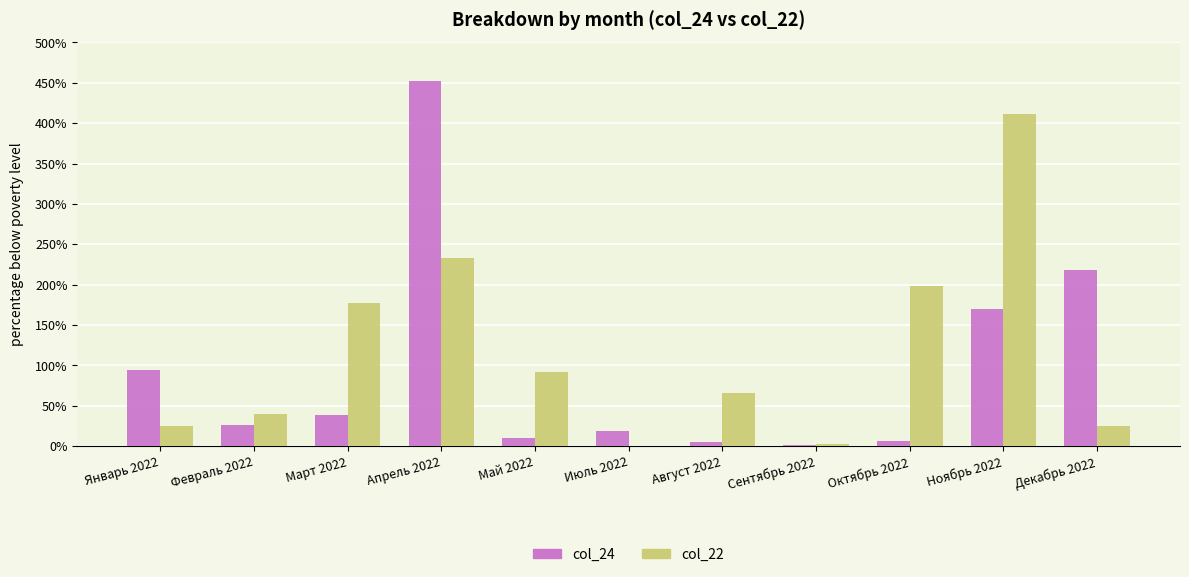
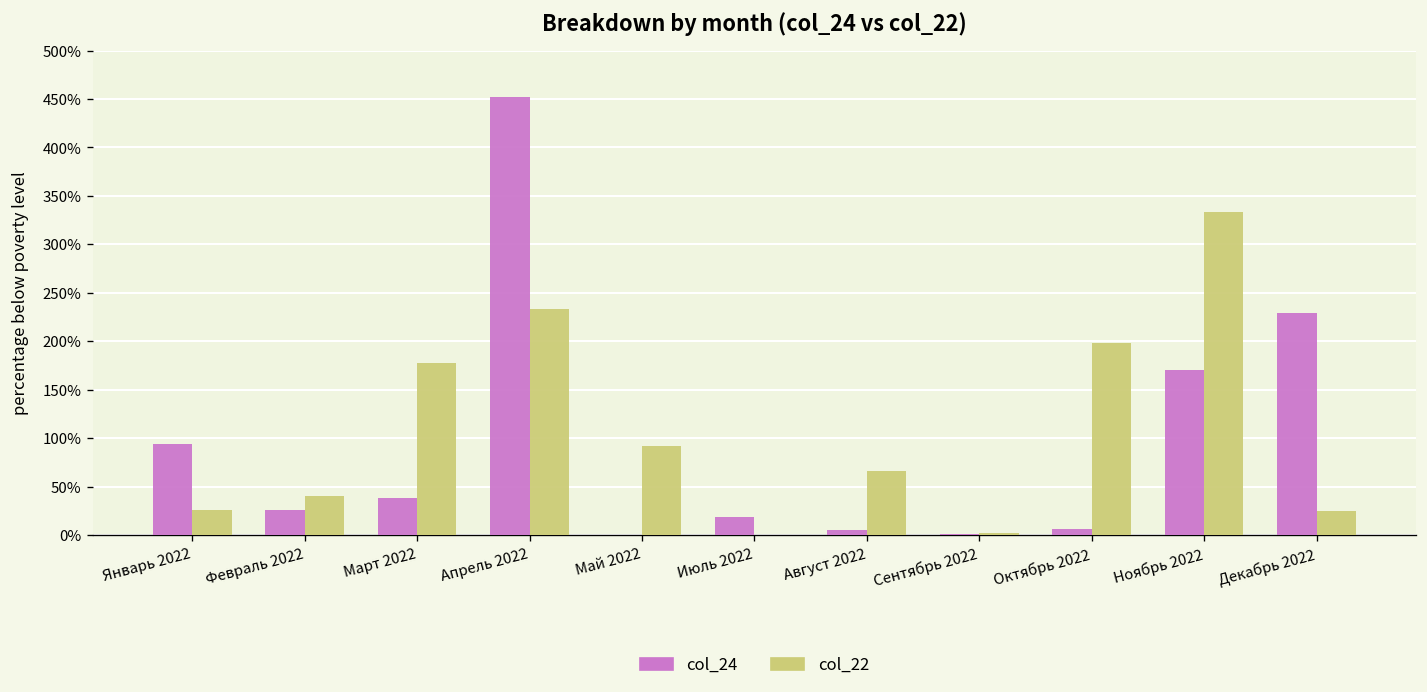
  {
    "col_24": {
      "Январь 2022": "90%",
      "Февраль 2022": "30%",
      "Март 2022": "40%",
      "Апрель 2022": "450%",
-     "Май 2022": "10%",
+     "Май 2022": "0%",
      "Июль 2022": "20%",
      "Август 2022": "10%",
      "Октябрь 2022": "10%",
      "Ноябрь 2022": "170%",
-     "Декабрь 2022": "220%"
+     "Декабрь 2022": "230%"
    },
    "col_22": {
      "Январь 2022": "30%",
      "Февраль 2022": "40%",
      "Март 2022": "180%",
      "Апрель 2022": "230%",
      "Май 2022": "90%",
      "Июль 2022": "0%",
      "Август 2022": "70%",
      "Октябрь 2022": "200%",
-     "Ноябрь 2022": "410%",
+     "Ноябрь 2022": "330%",
      "Декабрь 2022": "30%"
    }
  }
